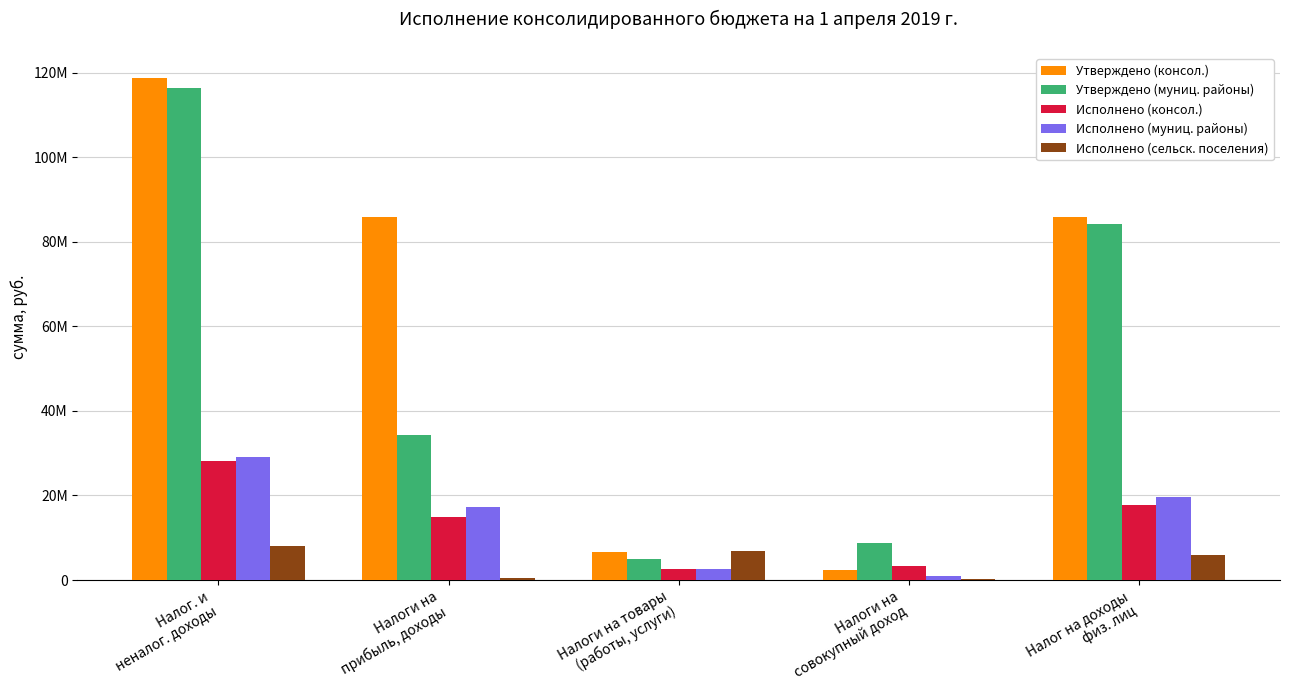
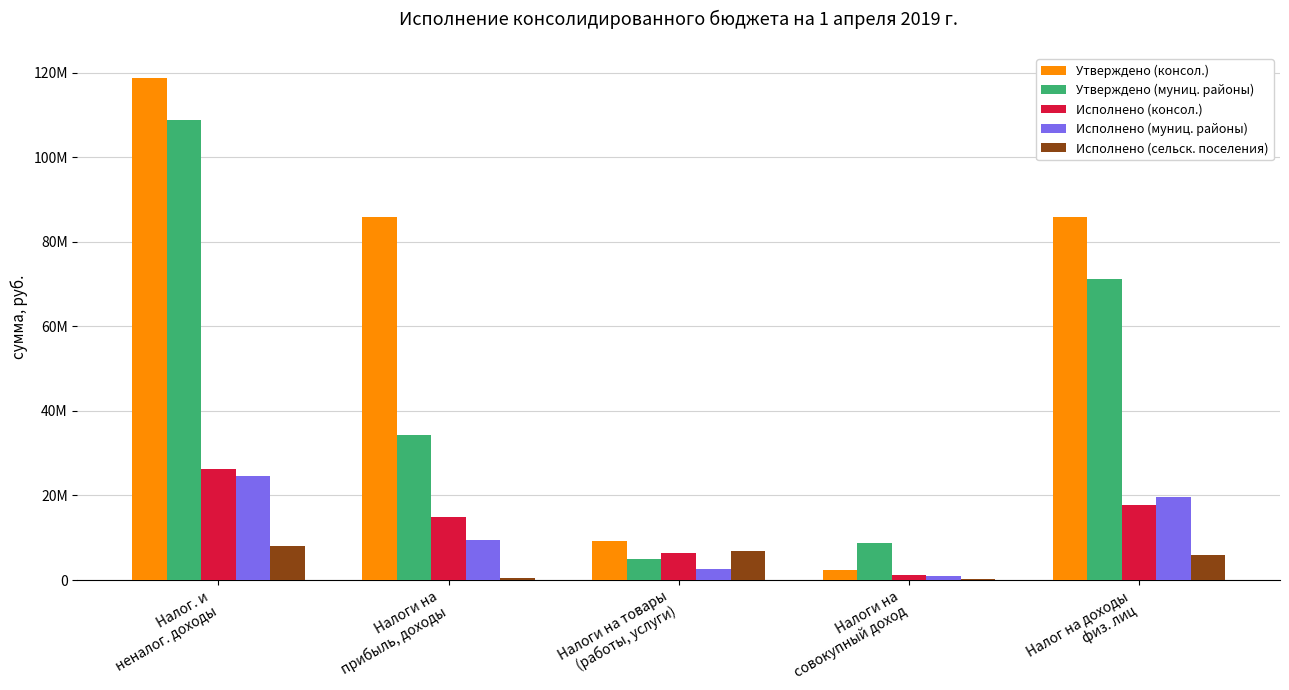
  {
    "Утверждено (консол.)": {
      "Налог. и неналог. доходы": 119000000,
      "Налоги на прибыль, доходы": 86000000,
-     "Налоги на товары (работы, услуги)": 7000000,
+     "Налоги на товары (работы, услуги)": 9000000,
      "Налоги на совокупный доход": 2000000,
      "Налог на доходы физ. лиц": 86000000
    },
    "Утверждено (муниц. районы)": {
-     "Налог. и неналог. доходы": 116000000,
+     "Налог. и неналог. доходы": 109000000,
      "Налоги на прибыль, доходы": 34000000,
      "Налоги на товары (работы, услуги)": 5000000,
      "Налоги на совокупный доход": 9000000,
-     "Налог на доходы физ. лиц": 84000000
+     "Налог на доходы физ. лиц": 71000000
    },
    "Исполнено (консол.)": {
-     "Налог. и неналог. доходы": 28000000,
+     "Налог. и неналог. доходы": 26000000,
      "Налоги на прибыль, доходы": 15000000,
-     "Налоги на товары (работы, услуги)": 3000000,
-     "Налоги на совокупный доход": 3000000,
+     "Налоги на товары (работы, услуги)": 6000000,
+     "Налоги на совокупный доход": 1000000,
      "Налог на доходы физ. лиц": 18000000
    },
    "Исполнено (муниц. районы)": {
-     "Налог. и неналог. доходы": 29000000,
-     "Налоги на прибыль, доходы": 17000000,
+     "Налог. и неналог. доходы": 25000000,
+     "Налоги на прибыль, доходы": 9000000,
      "Налоги на товары (работы, услуги)": 3000000,
      "Налоги на совокупный доход": 1000000,
      "Налог на доходы физ. лиц": 20000000
    },
    "Исполнено (сельск. поселения)": {
      "Налог. и неналог. доходы": 8000000,
      "Налоги на товары (работы, услуги)": 7000000,
      "Налог на доходы физ. лиц": 6000000
    }
  }
